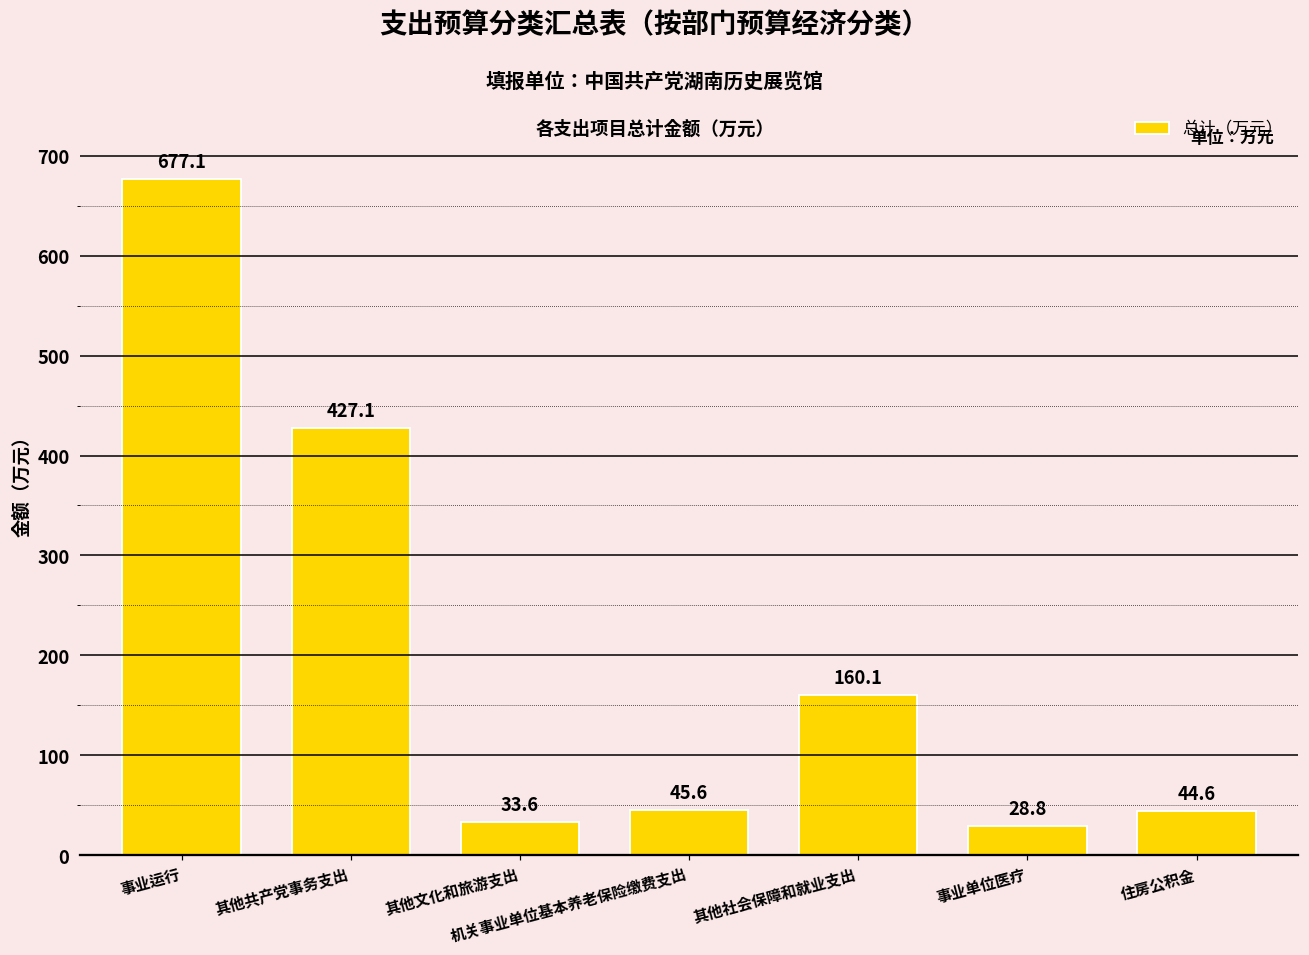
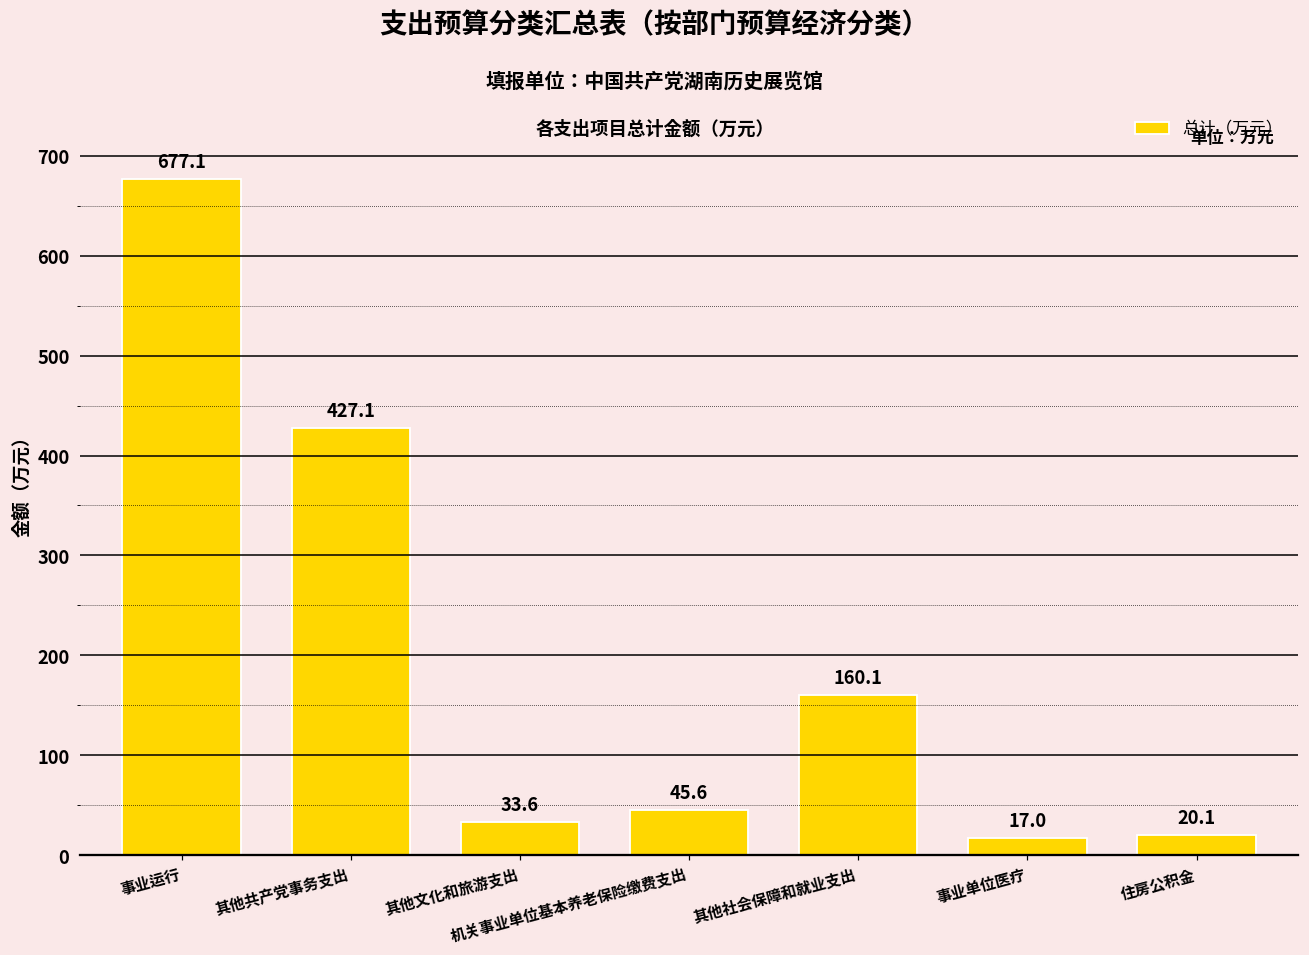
  {
    "事业运行": 677.1,
    "其他共产党事务支出": 427.1,
    "其他文化和旅游支出": 33.6,
    "机关事业单位基本养老保险缴费支出": 45.6,
    "其他社会保障和就业支出": 160.1,
-   "事业单位医疗": 28.8,
-   "住房公积金": 44.6
+   "事业单位医疗": 17.0,
+   "住房公积金": 20.1
  }
